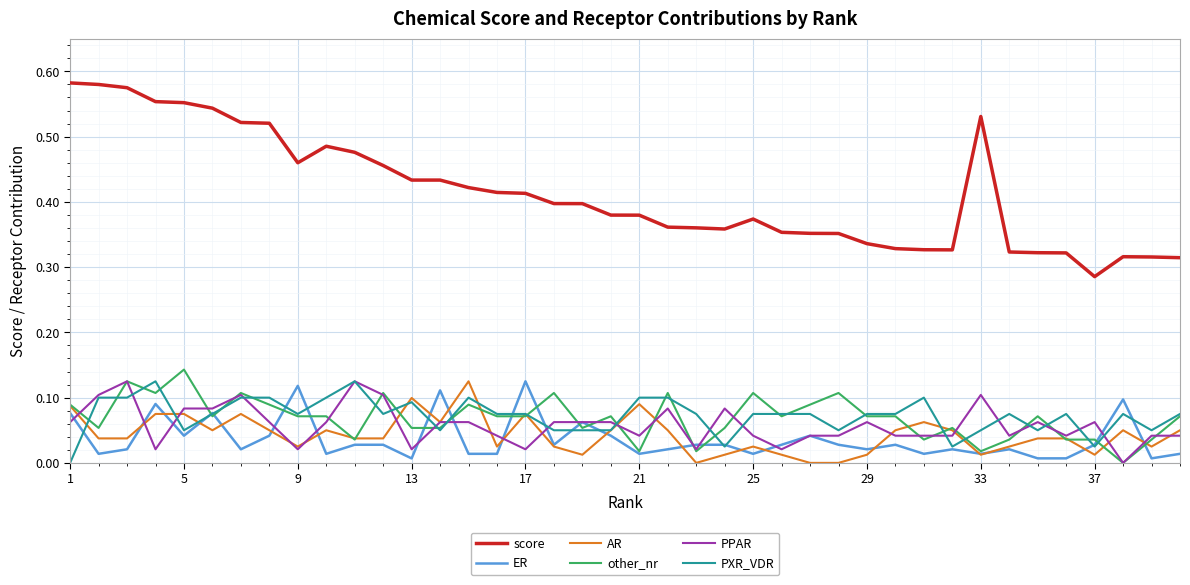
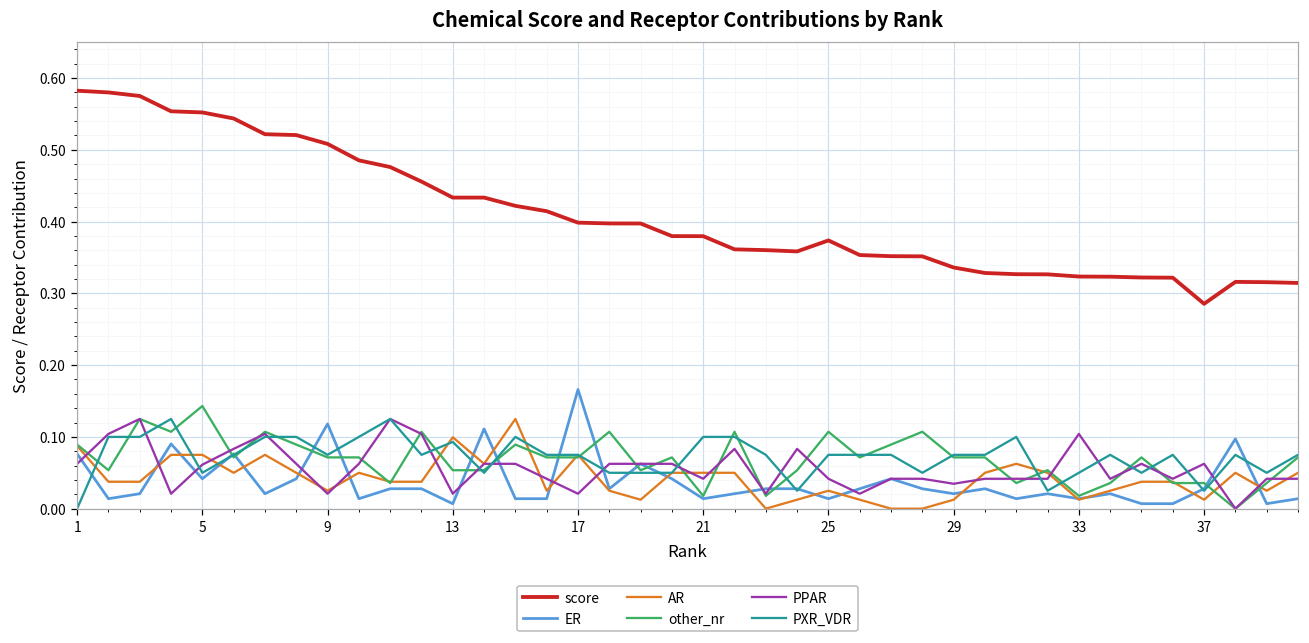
  {
    "score": {
      "1": 0.58,
      "5": 0.55,
-     "9": 0.46,
+     "9": 0.51,
      "13": 0.43,
-     "17": 0.41,
+     "17": 0.40,
      "21": 0.38,
      "25": 0.37,
      "29": 0.34,
-     "33": 0.53,
+     "33": 0.32,
      "37": 0.29
    },
    "ER": {
      "1": 0.08,
      "5": 0.04,
      "9": 0.12,
      "13": 0.01,
-     "17": 0.13,
+     "17": 0.17,
      "21": 0.01,
      "25": 0.01,
      "29": 0.02
    },
    "AR": {
      "5": 0.08,
      "9": 0.03,
      "13": 0.10,
-     "21": 0.09,
+     "21": 0.05,
      "25": 0.03,
      "29": 0.01,
      "37": 0.01
    },
    "other_nr": {
      "5": 0.14,
      "13": 0.05,
      "21": 0.02,
      "25": 0.11,
      "33": 0.02,
      "37": 0.04
    },
    "PPAR": {
      "1": 0.06,
-     "5": 0.08,
+     "5": 0.06,
      "9": 0.02,
      "13": 0.02,
      "17": 0.02,
      "21": 0.04,
      "25": 0.04,
-     "29": 0.06,
+     "29": 0.03,
      "33": 0.10,
      "37": 0.06
    },
    "PXR_VDR": {
      "1": 0.00,
      "5": 0.05,
      "13": 0.09,
      "21": 0.10,
      "25": 0.08,
      "33": 0.05
    }
  }
